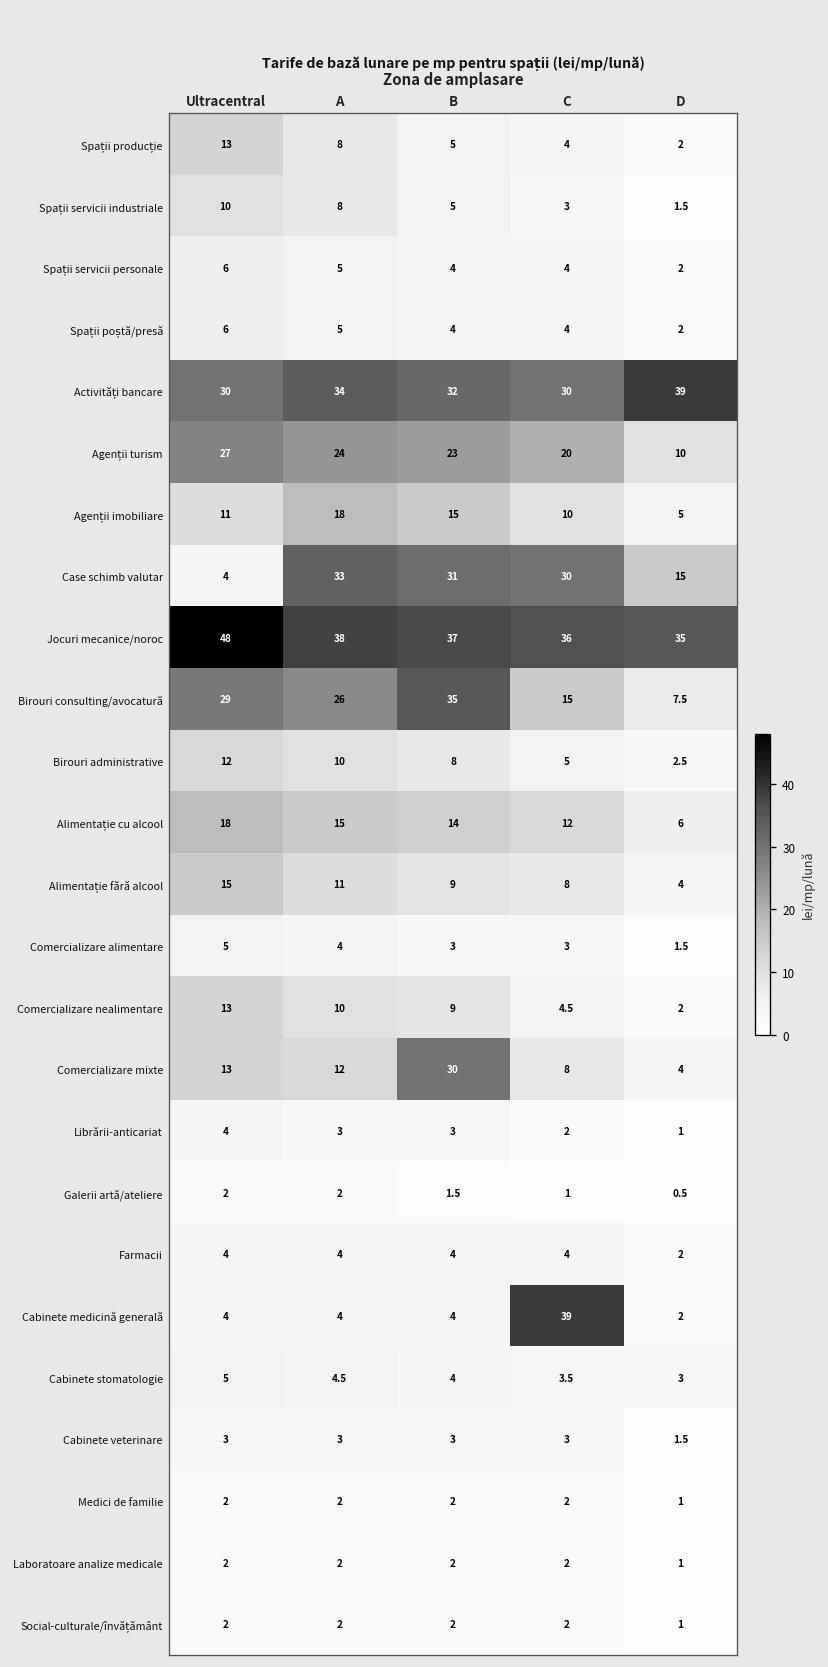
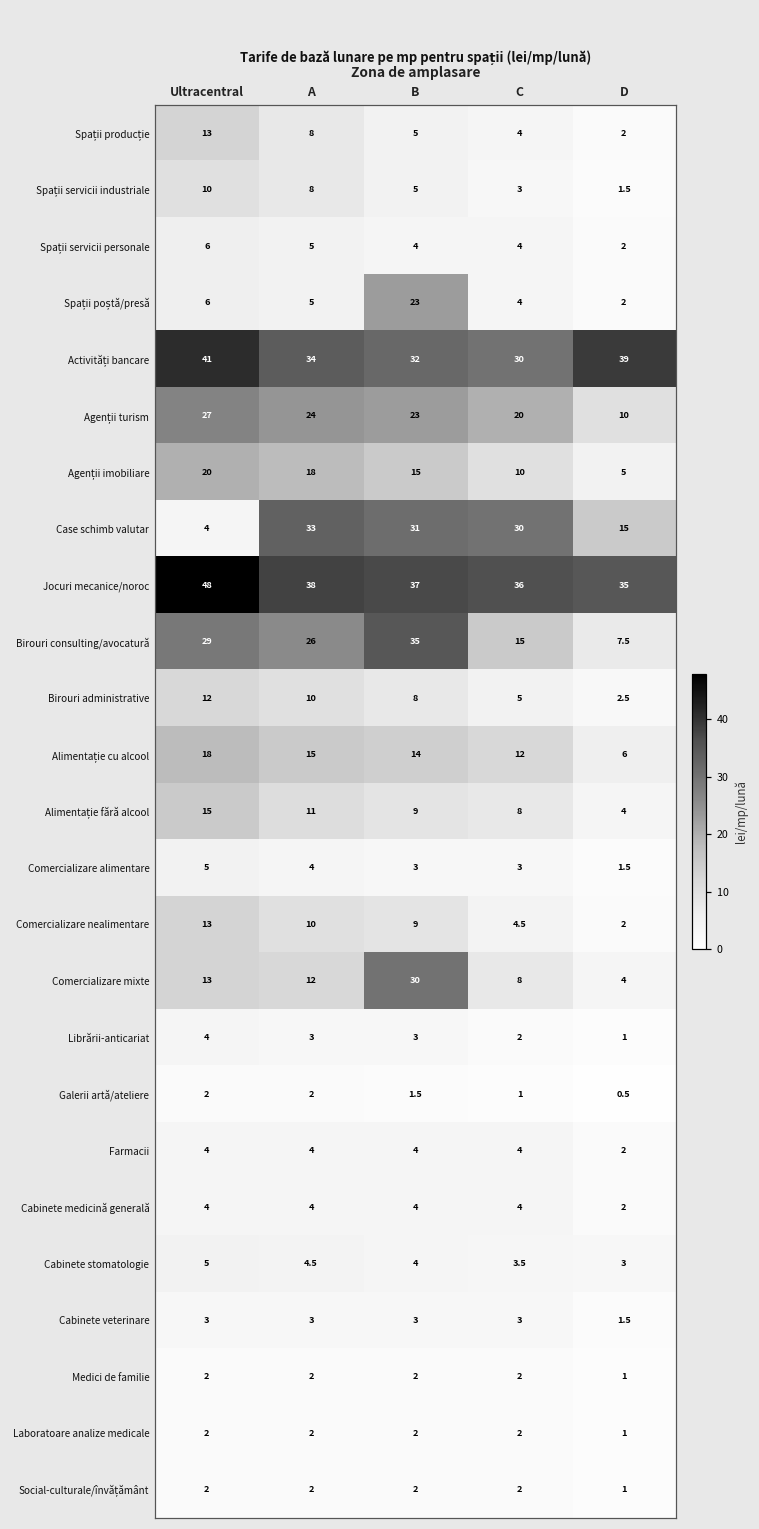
  {
    "Spații producție": {
      "Ultracentral": 13,
      "A": 8,
      "B": 5,
      "C": 4,
      "D": 2
    },
    "Spații servicii industriale": {
      "Ultracentral": 10,
      "A": 8,
      "B": 5,
      "C": 3,
      "D": 1.5
    },
    "Spații servicii personale": {
      "Ultracentral": 6,
      "A": 5,
      "B": 4,
      "C": 4,
      "D": 2
    },
    "Spații poștă/presă": {
      "Ultracentral": 6,
      "A": 5,
-     "B": 4,
+     "B": 23,
      "C": 4,
      "D": 2
    },
    "Activități bancare": {
-     "Ultracentral": 30,
+     "Ultracentral": 41,
      "A": 34,
      "B": 32,
      "C": 30,
      "D": 39
    },
    "Agenții turism": {
      "Ultracentral": 27,
      "A": 24,
      "B": 23,
      "C": 20,
      "D": 10
    },
    "Agenții imobiliare": {
-     "Ultracentral": 11,
+     "Ultracentral": 20,
      "A": 18,
      "B": 15,
      "C": 10,
      "D": 5
    },
    "Case schimb valutar": {
      "Ultracentral": 4,
      "A": 33,
      "B": 31,
      "C": 30,
      "D": 15
    },
    "Jocuri mecanice/noroc": {
      "Ultracentral": 48,
      "A": 38,
      "B": 37,
      "C": 36,
      "D": 35
    },
    "Birouri consulting/avocatură": {
      "Ultracentral": 29,
      "A": 26,
      "B": 35,
      "C": 15,
      "D": 7.5
    },
    "Birouri administrative": {
      "Ultracentral": 12,
      "A": 10,
      "B": 8,
      "C": 5,
      "D": 2.5
    },
    "Alimentație cu alcool": {
      "Ultracentral": 18,
      "A": 15,
      "B": 14,
      "C": 12,
      "D": 6
    },
    "Alimentație fără alcool": {
      "Ultracentral": 15,
      "A": 11,
      "B": 9,
      "C": 8,
      "D": 4
    },
    "Comercializare alimentare": {
      "Ultracentral": 5,
      "A": 4,
      "B": 3,
      "C": 3,
      "D": 1.5
    },
    "Comercializare nealimentare": {
      "Ultracentral": 13,
      "A": 10,
      "B": 9,
      "C": 4.5,
      "D": 2
    },
    "Comercializare mixte": {
      "Ultracentral": 13,
      "A": 12,
      "B": 30,
      "C": 8,
      "D": 4
    },
    "Librării-anticariat": {
      "Ultracentral": 4,
      "A": 3,
      "B": 3,
      "C": 2,
      "D": 1
    },
    "Galerii artă/ateliere": {
      "Ultracentral": 2,
      "A": 2,
      "B": 1.5,
      "C": 1,
      "D": 0.5
    },
    "Farmacii": {
      "Ultracentral": 4,
      "A": 4,
      "B": 4,
      "C": 4,
      "D": 2
    },
    "Cabinete medicină generală": {
      "Ultracentral": 4,
      "A": 4,
      "B": 4,
-     "C": 39,
+     "C": 4,
      "D": 2
    },
    "Cabinete stomatologie": {
      "Ultracentral": 5,
      "A": 4.5,
      "B": 4,
      "C": 3.5,
      "D": 3
    },
    "Cabinete veterinare": {
      "Ultracentral": 3,
      "A": 3,
      "B": 3,
      "C": 3,
      "D": 1.5
    },
    "Medici de familie": {
      "Ultracentral": 2,
      "A": 2,
      "B": 2,
      "C": 2,
      "D": 1
    },
    "Laboratoare analize medicale": {
      "Ultracentral": 2,
      "A": 2,
      "B": 2,
      "C": 2,
      "D": 1
    },
    "Social-culturale/învățământ": {
      "Ultracentral": 2,
      "A": 2,
      "B": 2,
      "C": 2,
      "D": 1
    }
  }
